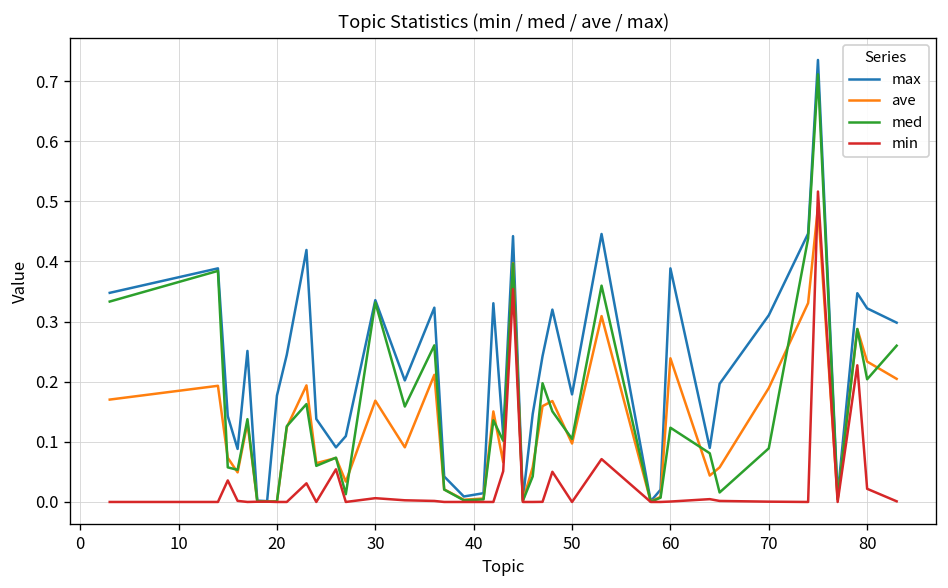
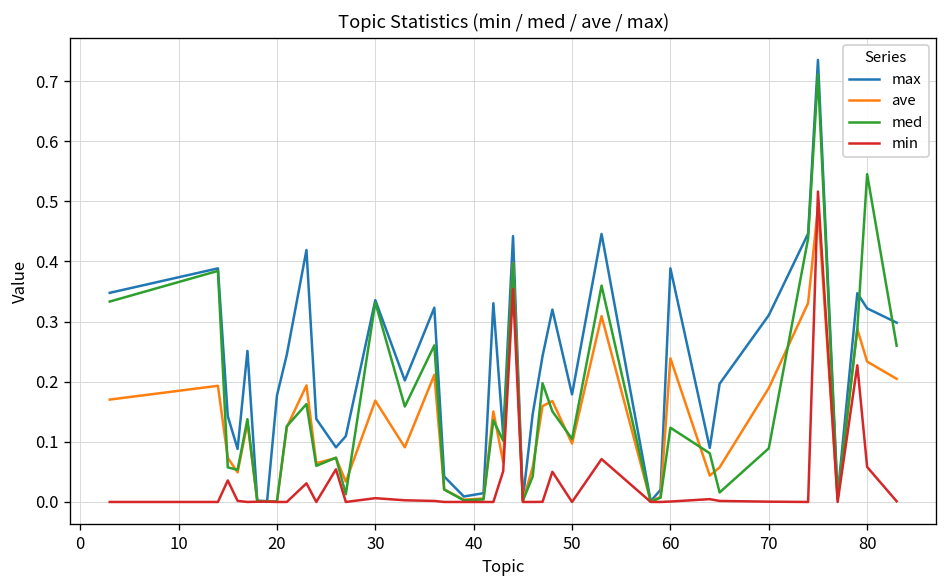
  {
    "max": {
      "20": 0.18,
      "50": 0.18,
      "60": 0.39,
      "70": 0.31,
      "80": 0.32
    },
    "ave": {
      "30": 0.17,
      "50": 0.10,
      "60": 0.24,
      "70": 0.19,
      "80": 0.23
    },
    "med": {
      "50": 0.10,
      "60": 0.12,
      "70": 0.09,
-     "80": 0.20
+     "80": 0.55
    },
    "min": {
      "30": 0.01,
      "50": 0.00,
      "60": 0.00,
      "70": 0.00,
-     "80": 0.02
+     "80": 0.06
    }
  }
